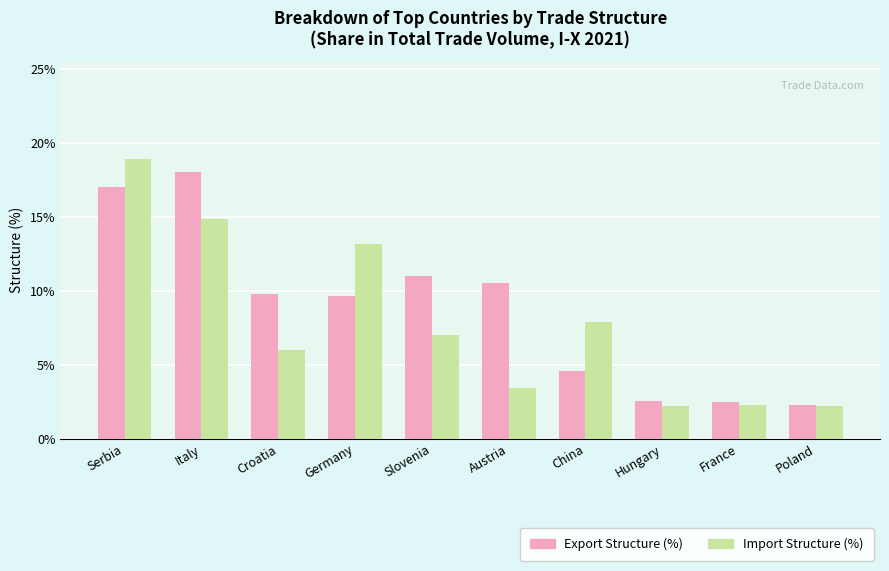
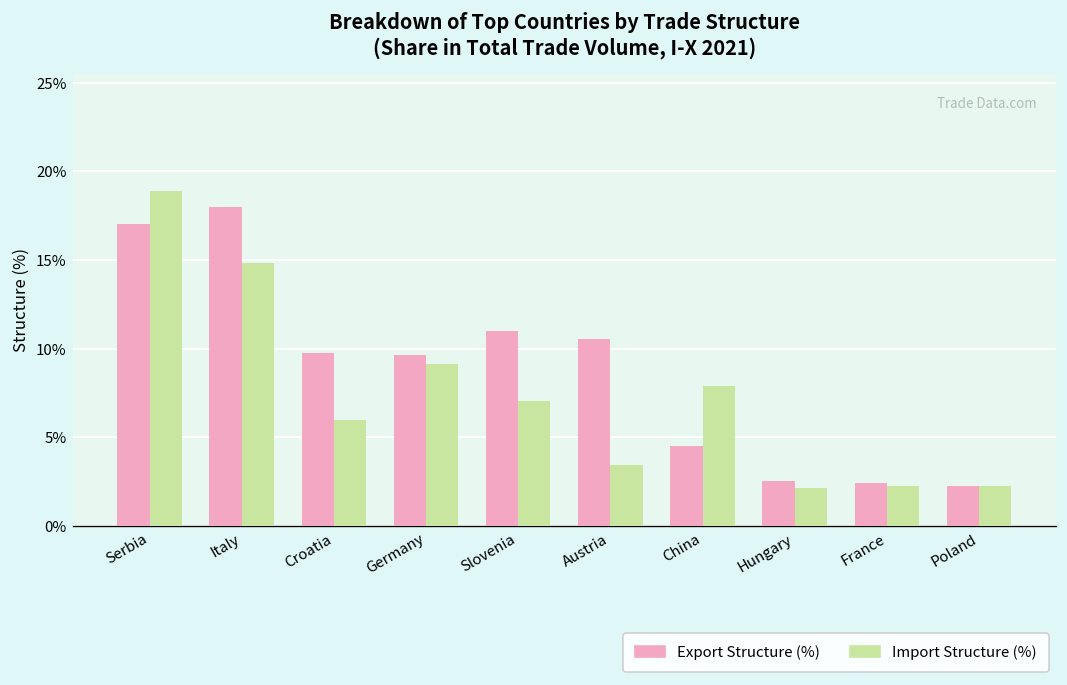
  {
    "Export Structure (%)": {
      "Serbia": "17.0%",
      "Italy": "18.0%",
      "Croatia": "9.8%",
      "Germany": "9.7%",
      "Slovenia": "11.0%",
      "Austria": "10.5%",
      "China": "4.5%",
      "Hungary": "2.6%",
      "France": "2.5%",
      "Poland": "2.2%"
    },
    "Import Structure (%)": {
      "Serbia": "18.9%",
      "Italy": "14.8%",
      "Croatia": "6.0%",
-     "Germany": "13.2%",
+     "Germany": "9.1%",
      "Slovenia": "7.0%",
      "Austria": "3.4%",
      "China": "7.9%",
      "Hungary": "2.2%",
      "France": "2.2%",
      "Poland": "2.2%"
    }
  }
